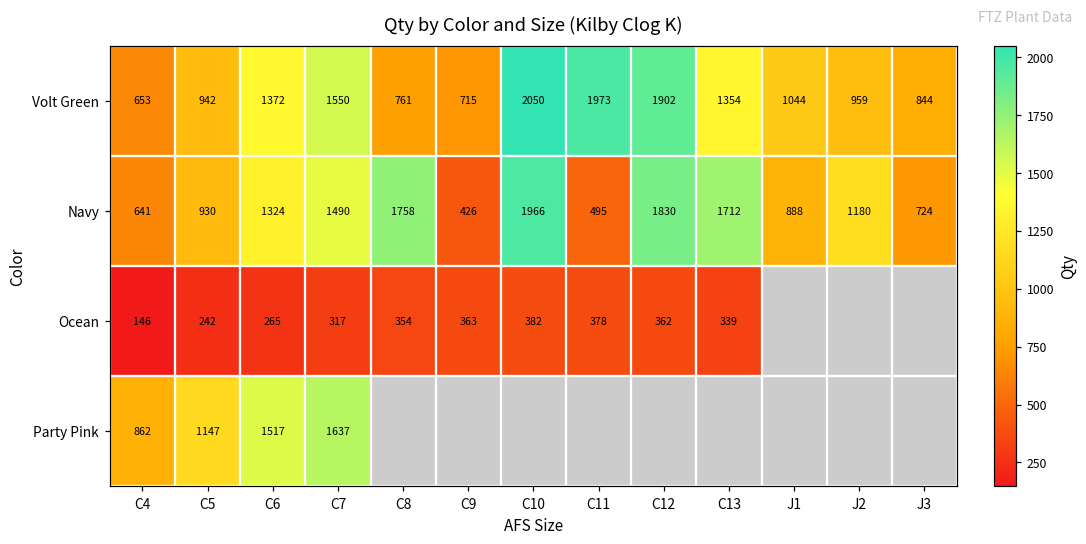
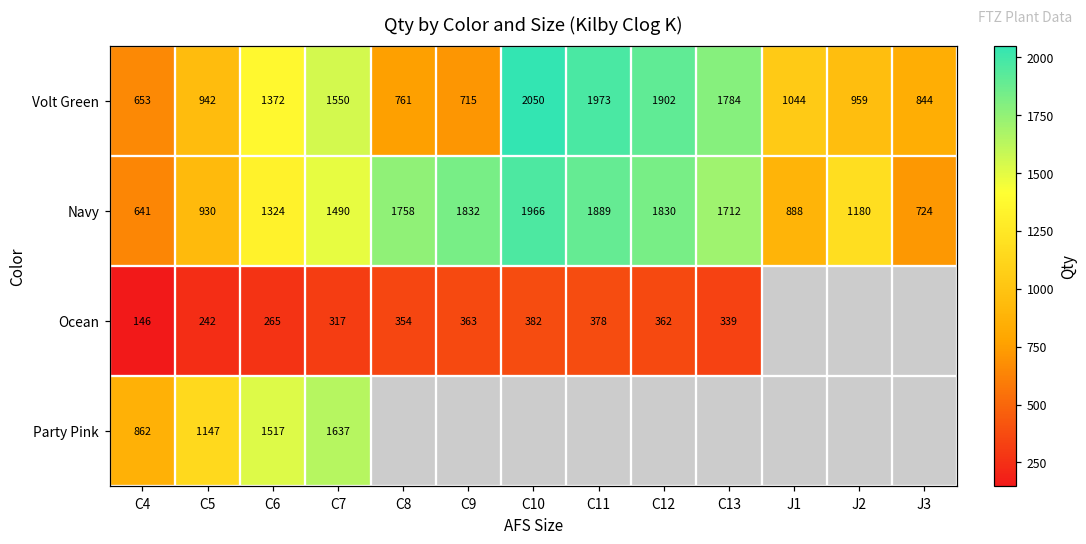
  {
    "Volt Green": {
      "C4": 653,
      "C5": 942,
      "C6": 1372,
      "C7": 1550,
      "C8": 761,
      "C9": 715,
      "C10": 2050,
      "C11": 1973,
      "C12": 1902,
-     "C13": 1354,
+     "C13": 1784,
      "J1": 1044,
      "J2": 959,
      "J3": 844
    },
    "Navy": {
      "C4": 641,
      "C5": 930,
      "C6": 1324,
      "C7": 1490,
      "C8": 1758,
-     "C9": 426,
+     "C9": 1832,
      "C10": 1966,
-     "C11": 495,
+     "C11": 1889,
      "C12": 1830,
      "C13": 1712,
      "J1": 888,
      "J2": 1180,
      "J3": 724
    },
    "Ocean": {
      "C4": 146,
      "C5": 242,
      "C6": 265,
      "C7": 317,
      "C8": 354,
      "C9": 363,
      "C10": 382,
      "C11": 378,
      "C12": 362,
      "C13": 339
    },
    "Party Pink": {
      "C4": 862,
      "C5": 1147,
      "C6": 1517,
      "C7": 1637
    }
  }
